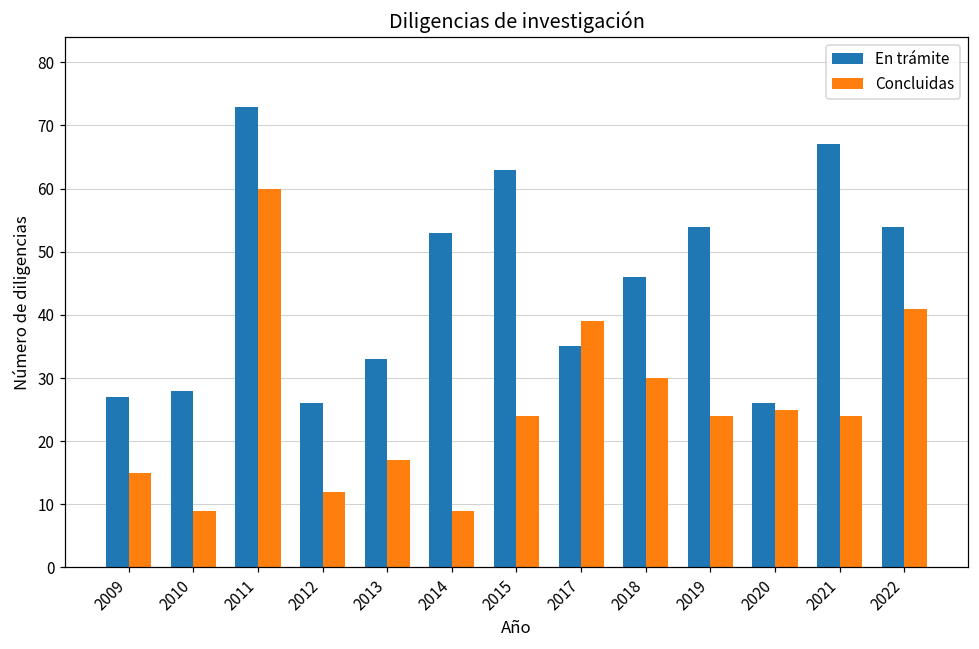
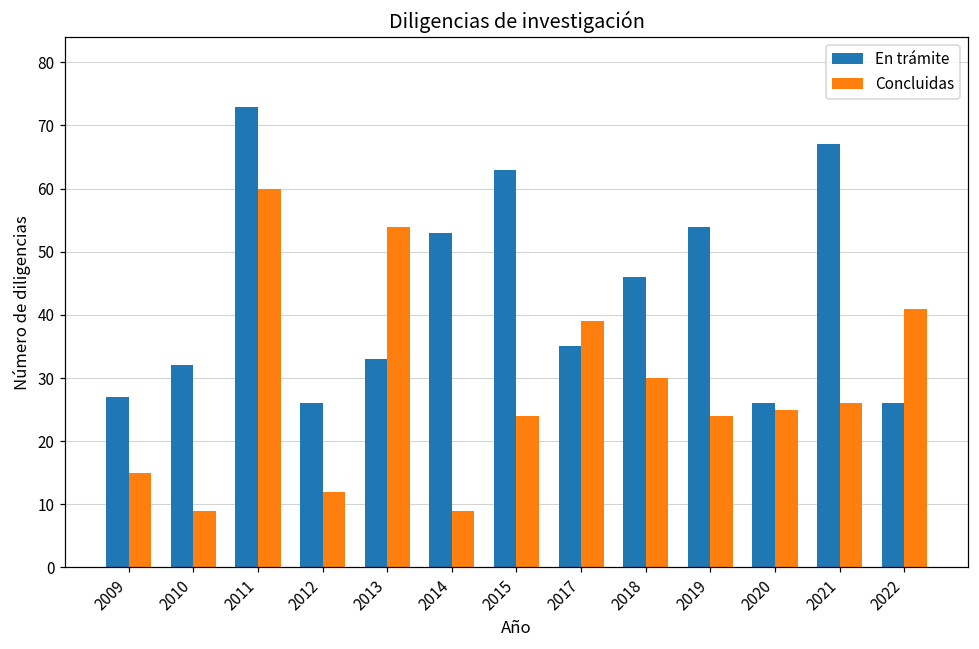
  {
    "En trámite": {
      "2009": 27,
-     "2010": 28,
+     "2010": 32,
      "2011": 73,
      "2012": 26,
      "2013": 33,
      "2014": 53,
      "2015": 63,
      "2017": 35,
      "2018": 46,
      "2019": 54,
      "2020": 26,
      "2021": 67,
-     "2022": 54
+     "2022": 26
    },
    "Concluidas": {
      "2009": 15,
      "2010": 9,
      "2011": 60,
      "2012": 12,
-     "2013": 17,
+     "2013": 54,
      "2014": 9,
      "2015": 24,
      "2017": 39,
      "2018": 30,
      "2019": 24,
      "2020": 25,
-     "2021": 24,
+     "2021": 26,
      "2022": 41
    }
  }
